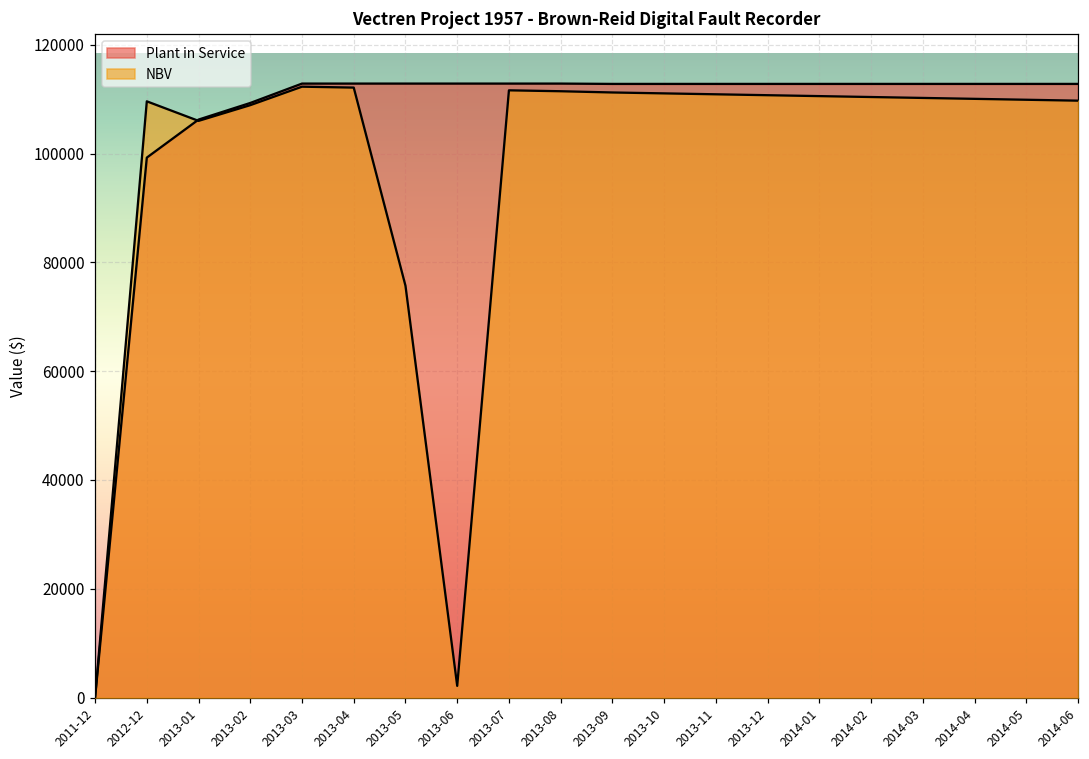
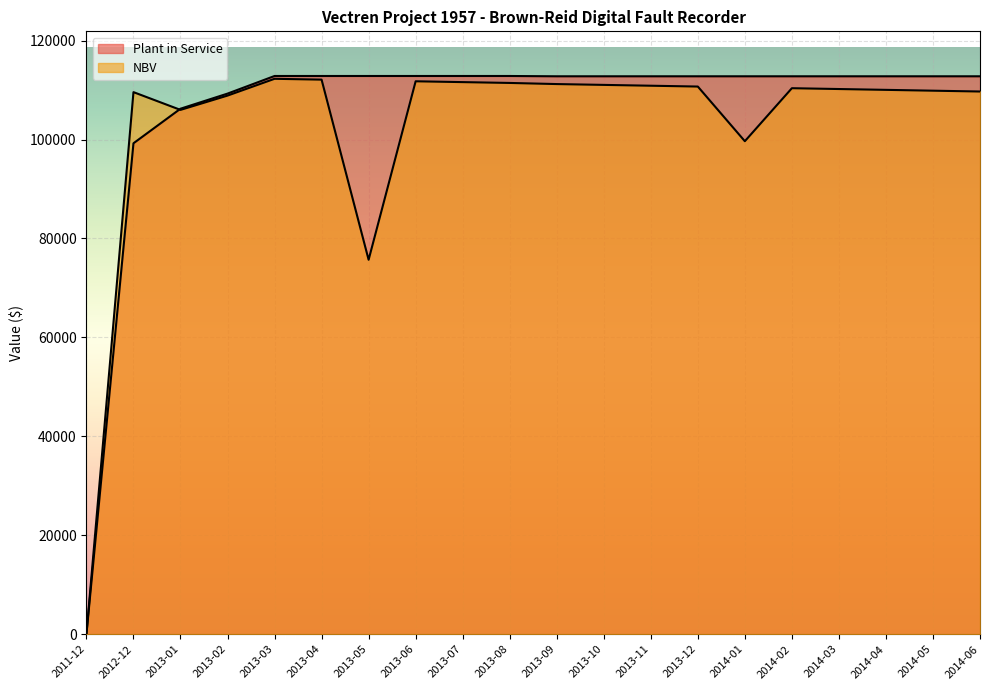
  {
    "Plant in Service": {
      "2012-12": 99000,
      "2013-03": 113000,
      "2013-04": 113000,
      "2013-05": 113000,
      "2013-06": 113000,
      "2013-07": 113000,
      "2013-08": 113000,
      "2013-09": 113000,
      "2013-10": 113000,
      "2013-11": 113000,
      "2013-12": 113000,
      "2014-01": 113000,
      "2014-02": 113000,
      "2014-03": 113000,
      "2014-04": 113000,
      "2014-05": 113000,
      "2014-06": 113000
    },
    "NBV": {
      "2012-12": 110000,
      "2013-03": 112000,
      "2013-04": 112000,
      "2013-05": 76000,
-     "2013-06": 2000,
+     "2013-06": 112000,
      "2013-07": 112000,
      "2013-08": 111000,
      "2013-09": 111000,
      "2013-10": 111000,
      "2013-11": 111000,
      "2013-12": 111000,
-     "2014-01": 111000,
+     "2014-01": 100000,
      "2014-02": 110000,
      "2014-03": 110000,
      "2014-04": 110000,
      "2014-05": 110000,
      "2014-06": 110000
    }
  }
